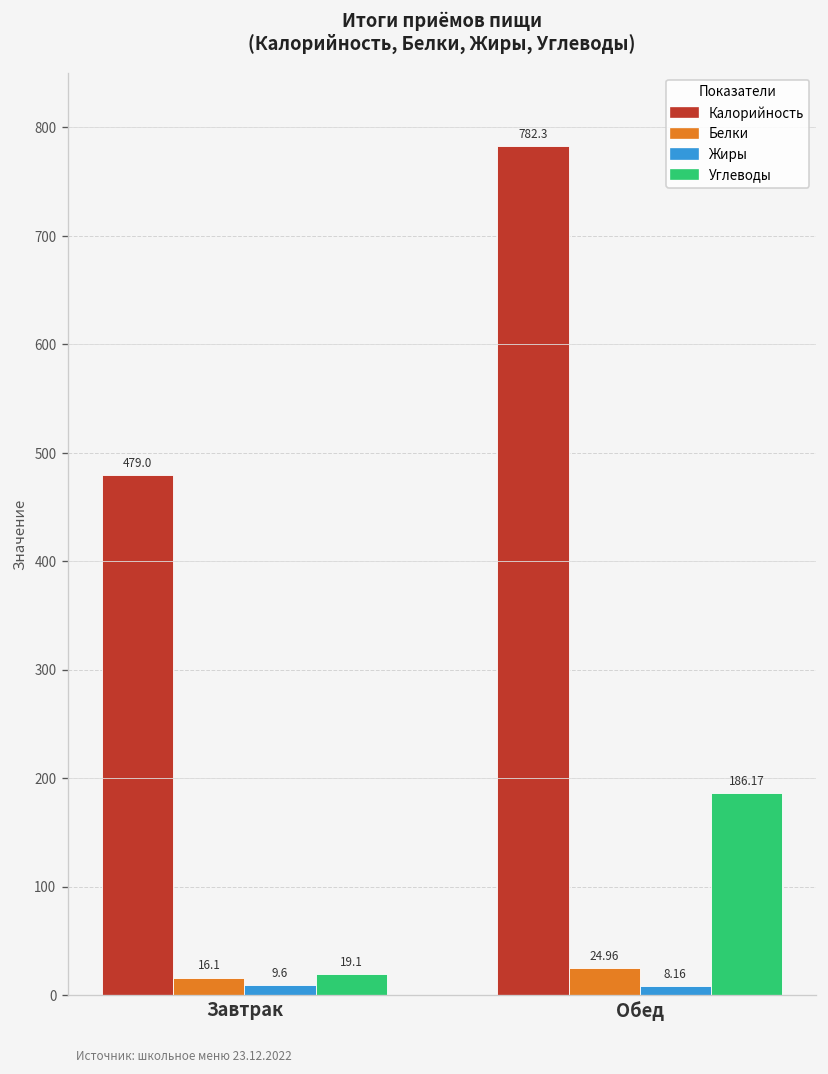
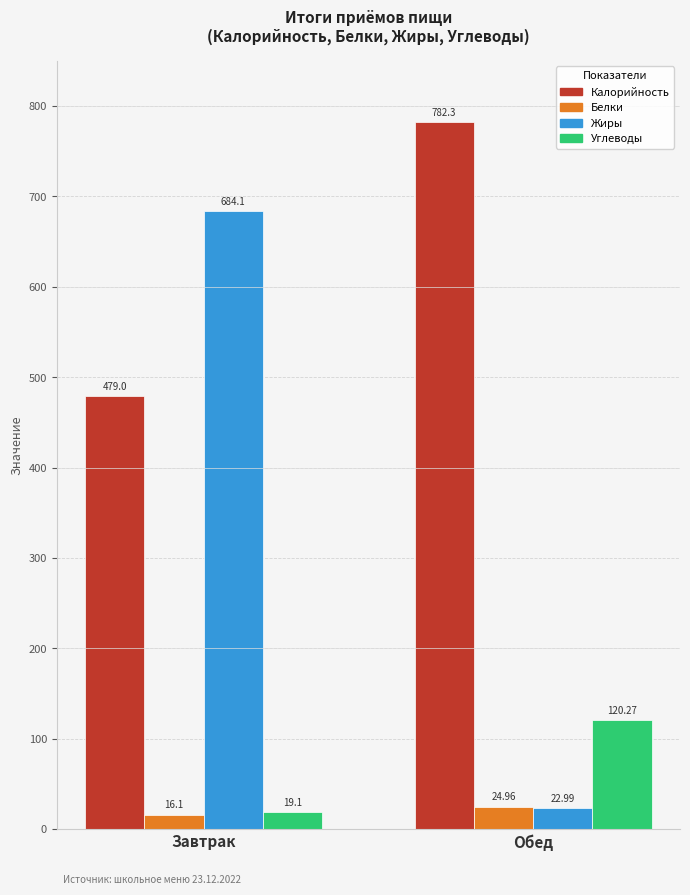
  {
    "Калорийность": {
      "Завтрак": 479.0,
      "Обед": 782.3
    },
    "Белки": {
      "Завтрак": 16.1,
      "Обед": 24.96
    },
    "Жиры": {
-     "Завтрак": 9.6,
-     "Обед": 8.16
+     "Завтрак": 684.1,
+     "Обед": 22.99
    },
    "Углеводы": {
      "Завтрак": 19.1,
-     "Обед": 186.17
+     "Обед": 120.27
    }
  }
